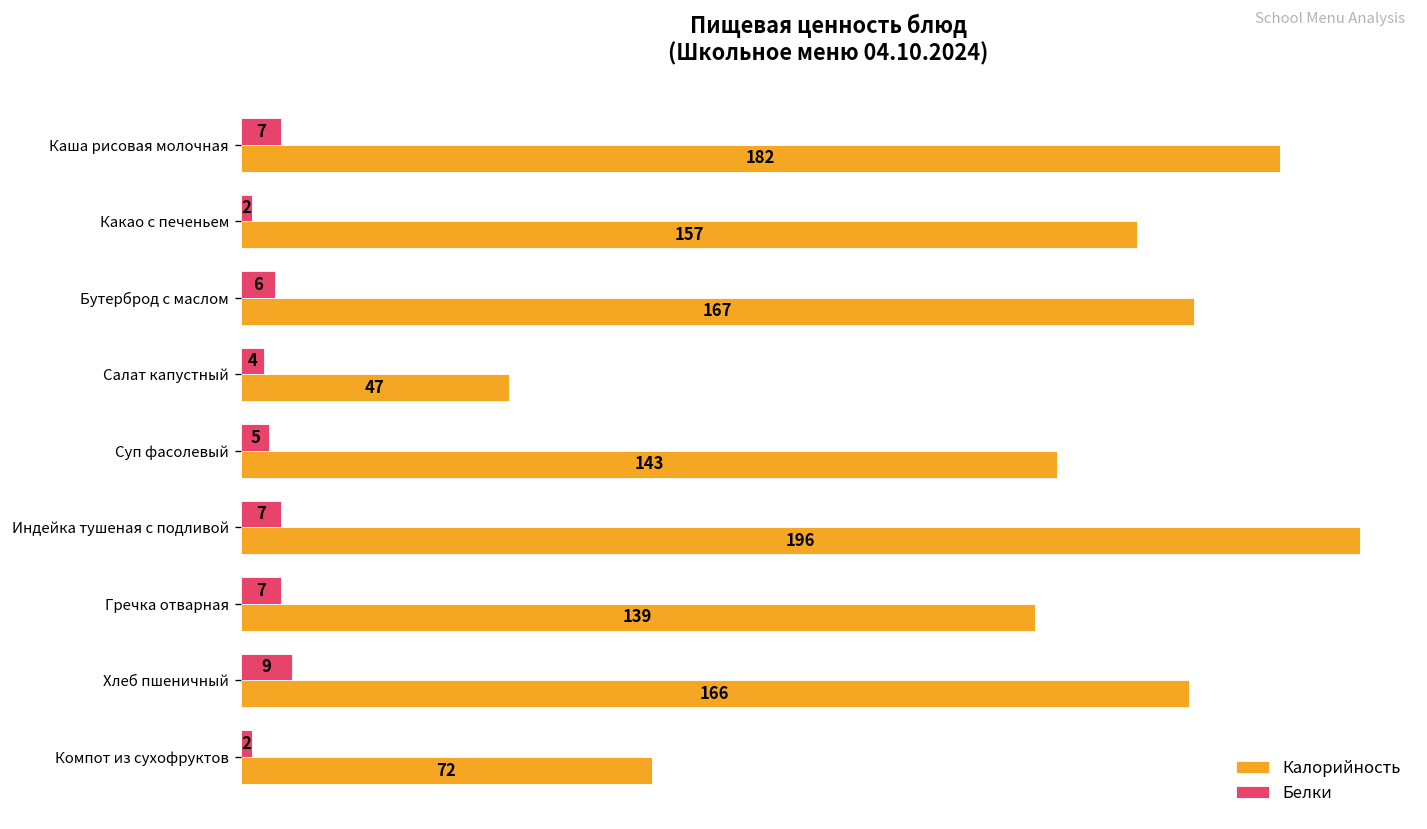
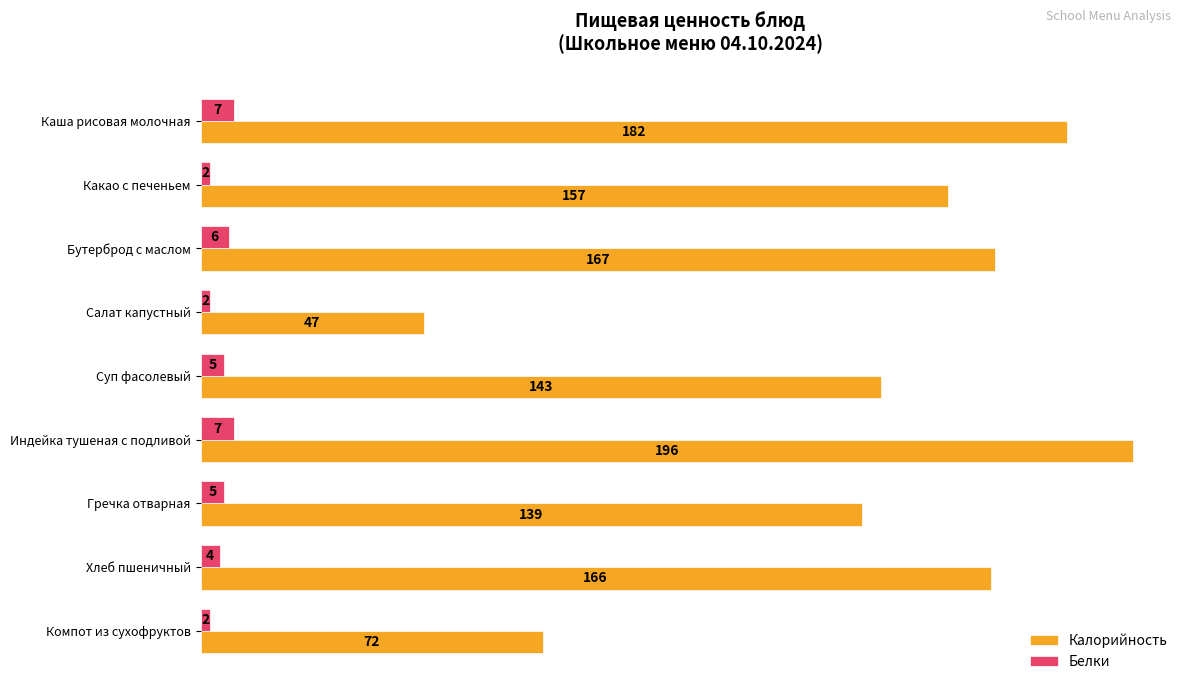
  {
    "Калорийность": {
      "Каша рисовая молочная": 182,
      "Какао с печеньем": 157,
      "Бутерброд с маслом": 167,
      "Салат капустный": 47,
      "Суп фасолевый": 143,
      "Индейка тушеная с подливой": 196,
      "Гречка отварная": 139,
      "Хлеб пшеничный": 166,
      "Компот из сухофруктов": 72
    },
    "Белки": {
      "Каша рисовая молочная": 7,
      "Какао с печеньем": 2,
      "Бутерброд с маслом": 6,
-     "Салат капустный": 4,
+     "Салат капустный": 2,
      "Суп фасолевый": 5,
      "Индейка тушеная с подливой": 7,
-     "Гречка отварная": 7,
-     "Хлеб пшеничный": 9,
+     "Гречка отварная": 5,
+     "Хлеб пшеничный": 4,
      "Компот из сухофруктов": 2
    }
  }
